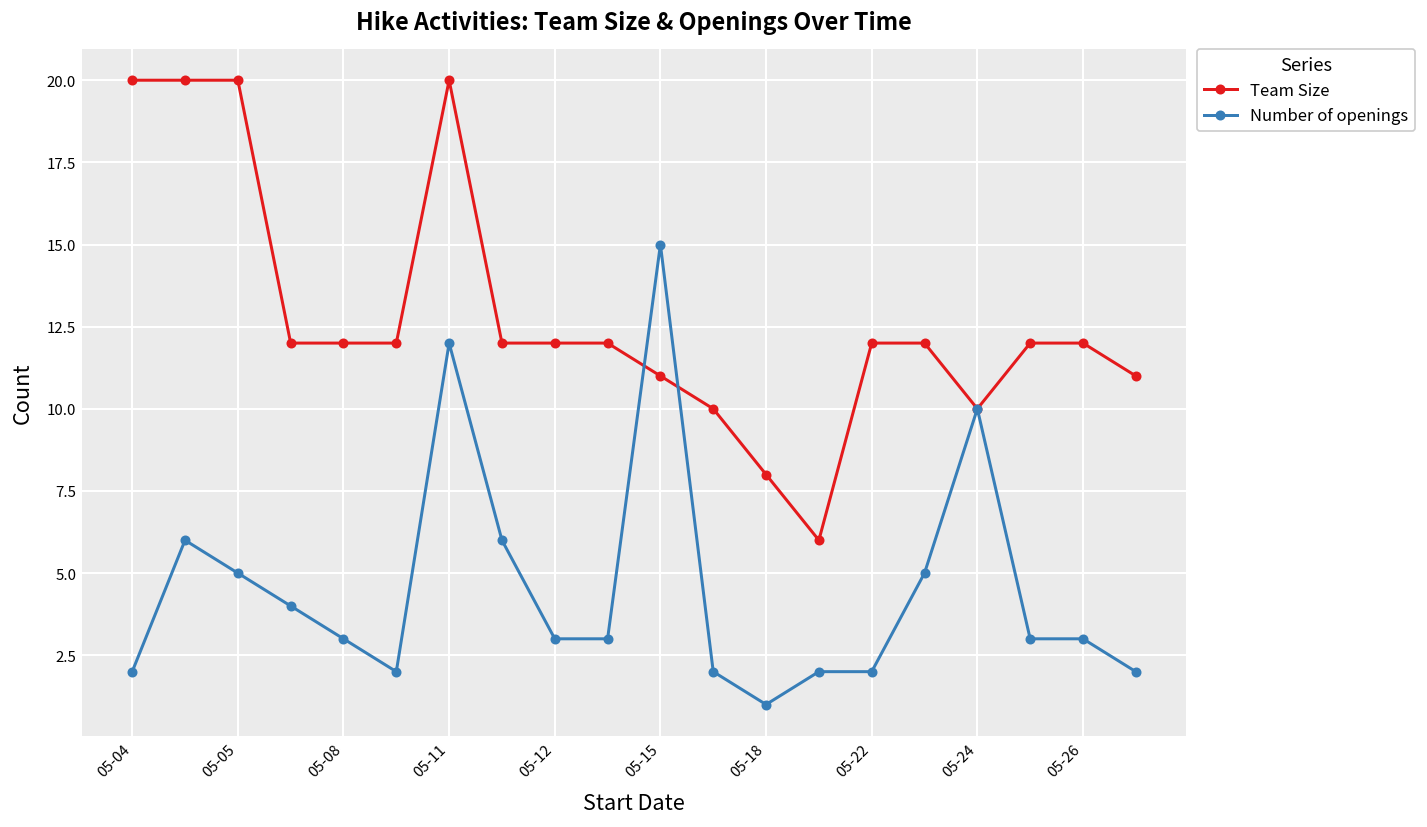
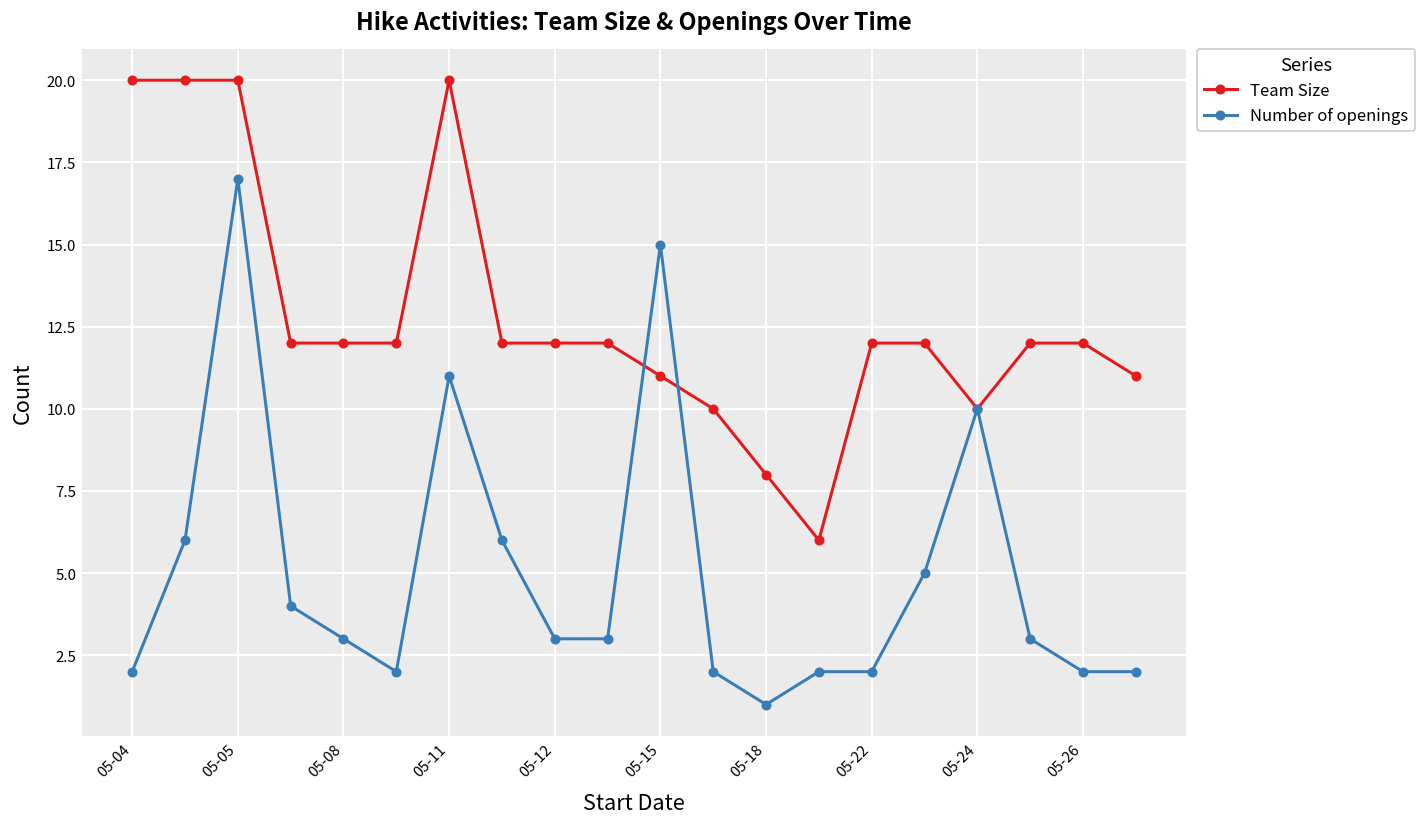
  {
    "Team Size": {
      "05-04": 20,
      "05-05": 20,
      "05-08": 12,
      "05-11": 20,
      "05-12": 12,
      "05-15": 11,
      "05-18": 8,
      "05-22": 12,
      "05-26": 12
    },
    "Number of openings": {
      "05-04": 2,
-     "05-05": 5,
+     "05-05": 17,
      "05-08": 3,
-     "05-11": 12,
+     "05-11": 11,
      "05-12": 3,
      "05-15": 15,
      "05-18": 1,
      "05-22": 2,
-     "05-26": 3
+     "05-26": 2
    }
  }
